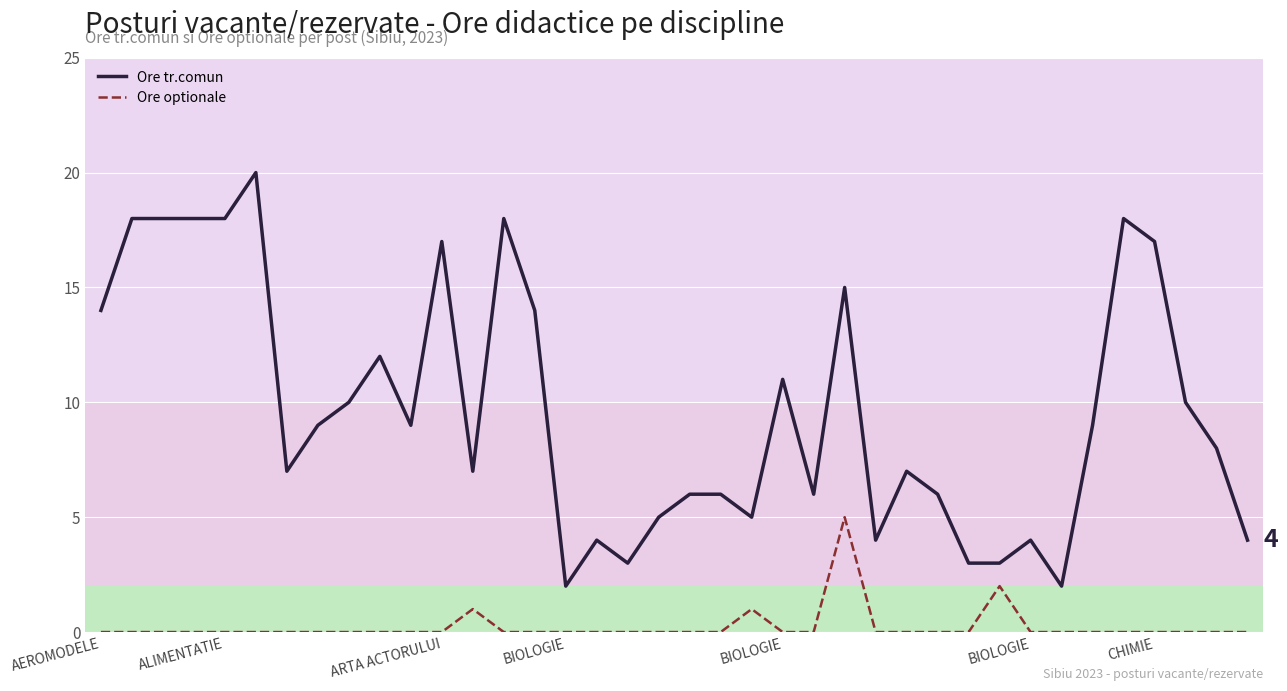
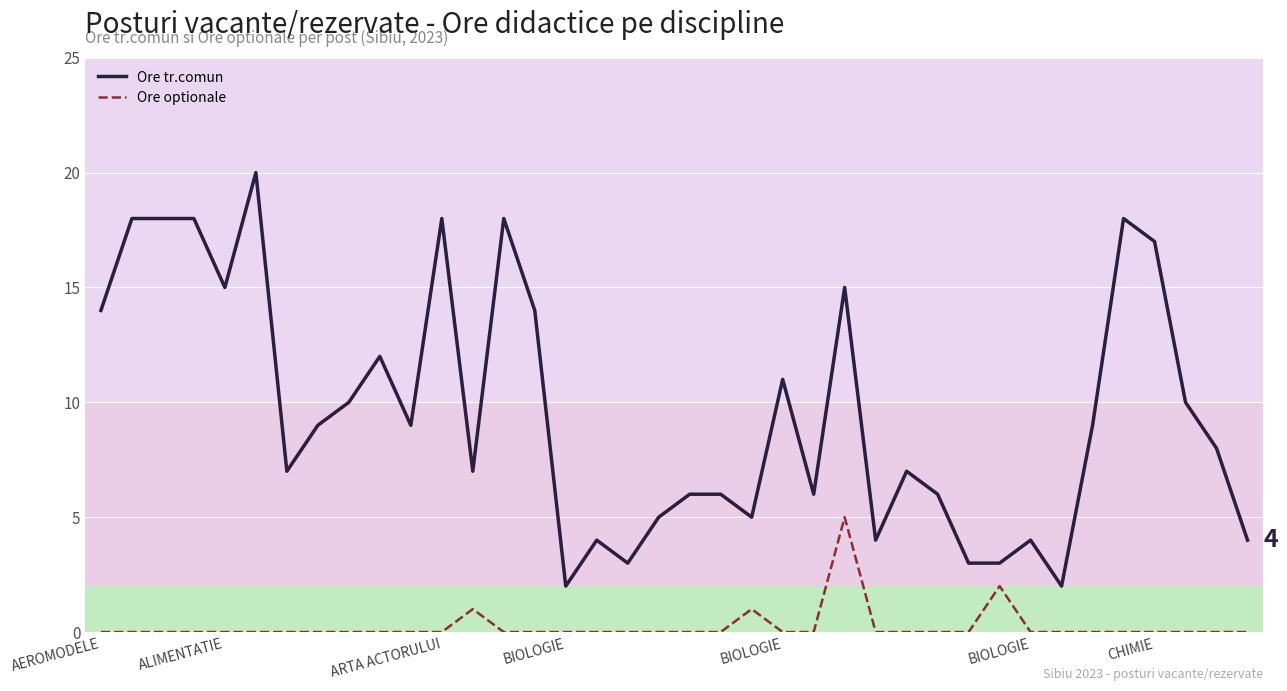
  {
    "Ore tr.comun": {
      "AEROMODELE": 14,
-     "ALIMENTATIE": 18,
-     "ARTA ACTORULUI": 17,
+     "ALIMENTATIE": 15,
+     "ARTA ACTORULUI": 18,
      "CHIMIE": 17
    },
    "Ore optionale": {
      "AEROMODELE": 0,
      "ALIMENTATIE": 0,
      "ARTA ACTORULUI": 0,
      "CHIMIE": 0
    }
  }
